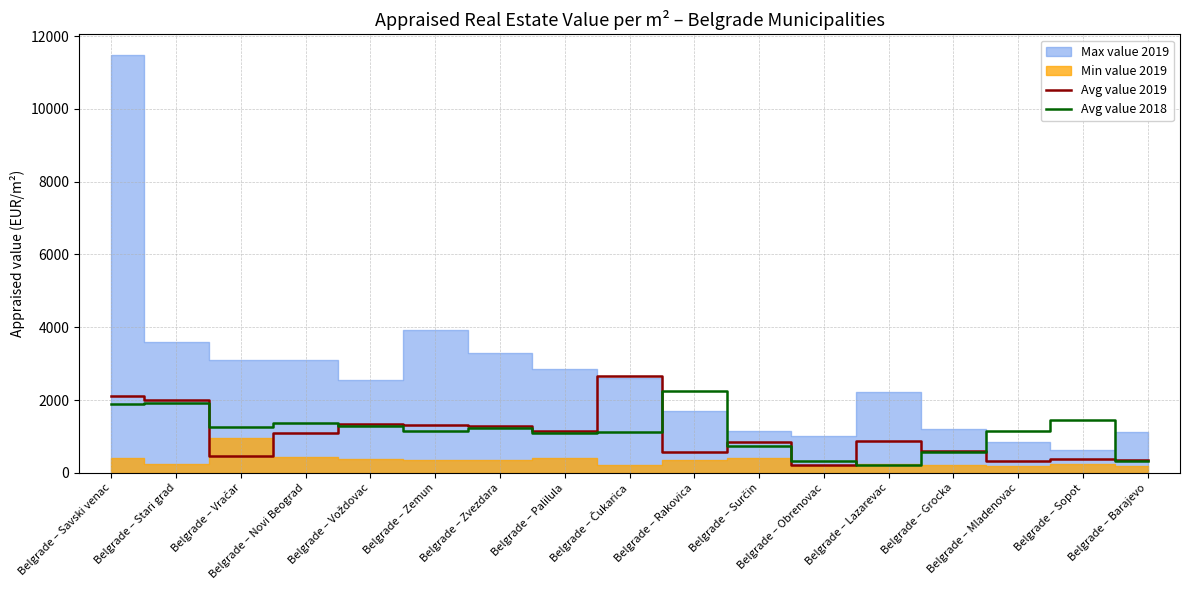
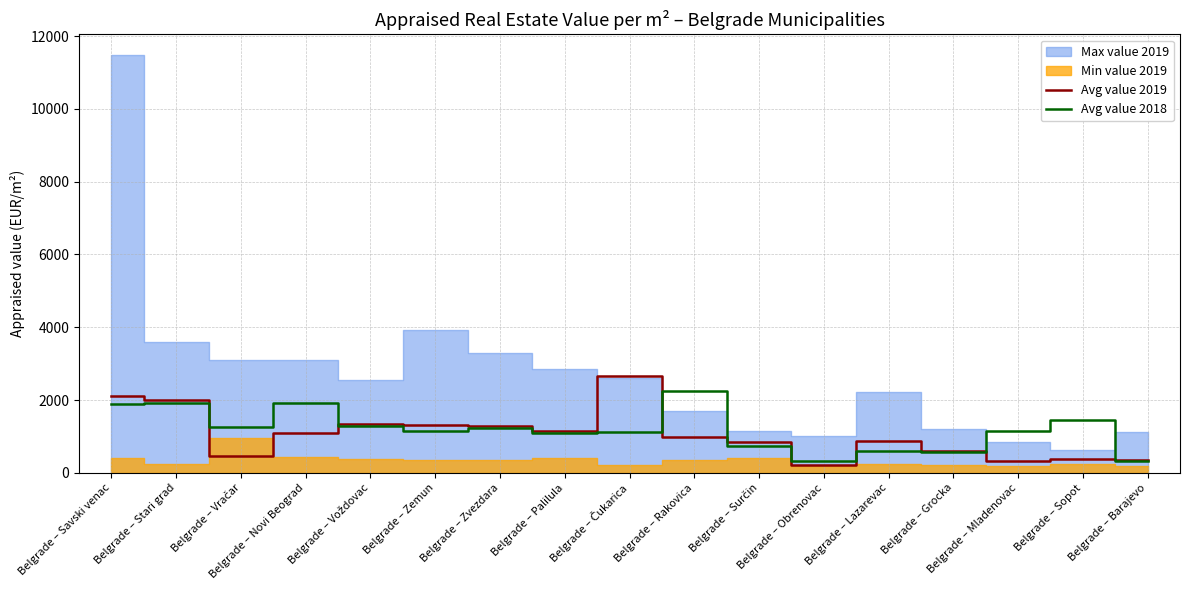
  {
    "Avg value 2019": {
      "Belgrade – Savski venac": 2100,
      "Belgrade – Stari grad": 2000,
      "Belgrade – Vračar": 500,
      "Belgrade – Novi Beograd": 1100,
      "Belgrade – Zemun": 1300,
      "Belgrade – Palilula": 1200,
      "Belgrade – Čukarica": 2700,
-     "Belgrade – Rakovica": 600,
+     "Belgrade – Rakovica": 1000,
      "Belgrade – Surčin": 800,
      "Belgrade – Obrenovac": 200,
      "Belgrade – Lazarevac": 900,
      "Belgrade – Mladenovac": 300,
      "Belgrade – Sopot": 400
    },
    "Avg value 2018": {
      "Belgrade – Savski venac": 1900,
      "Belgrade – Stari grad": 1900,
      "Belgrade – Vračar": 1300,
-     "Belgrade – Novi Beograd": 1400,
+     "Belgrade – Novi Beograd": 1900,
      "Belgrade – Zemun": 1100,
      "Belgrade – Palilula": 1100,
      "Belgrade – Čukarica": 1100,
      "Belgrade – Rakovica": 2300,
      "Belgrade – Surčin": 700,
      "Belgrade – Obrenovac": 300,
-     "Belgrade – Lazarevac": 200,
+     "Belgrade – Lazarevac": 600,
      "Belgrade – Mladenovac": 1200,
      "Belgrade – Sopot": 1400
    }
  }
